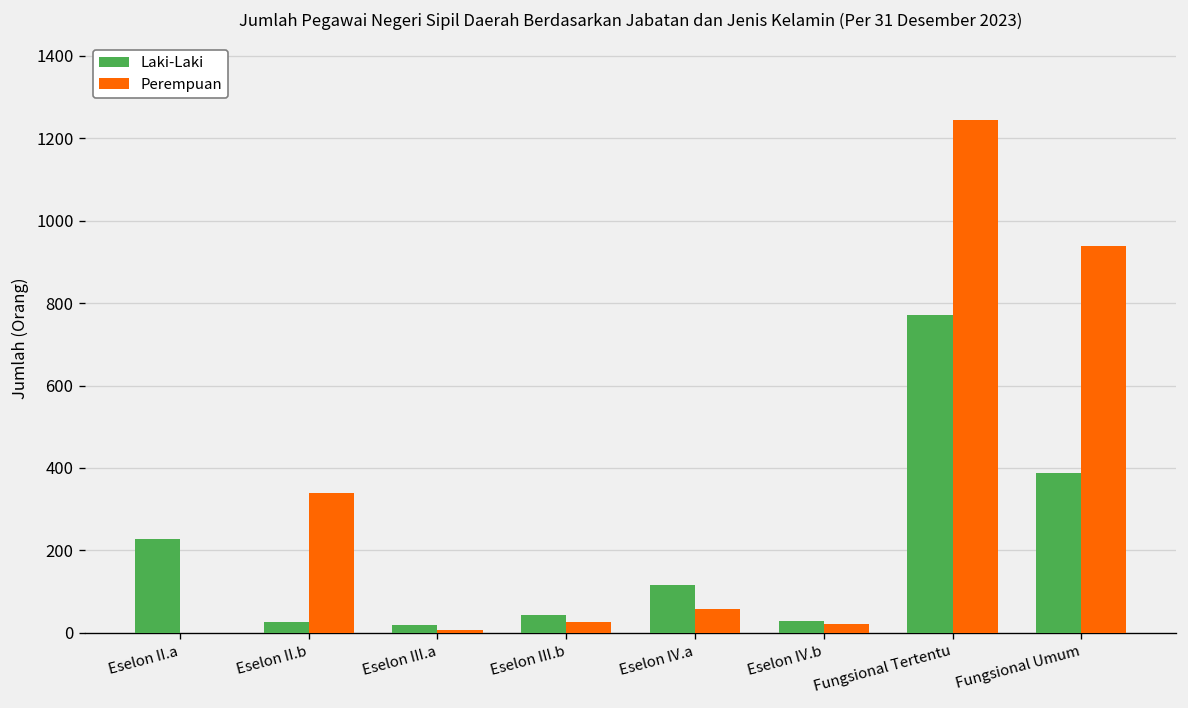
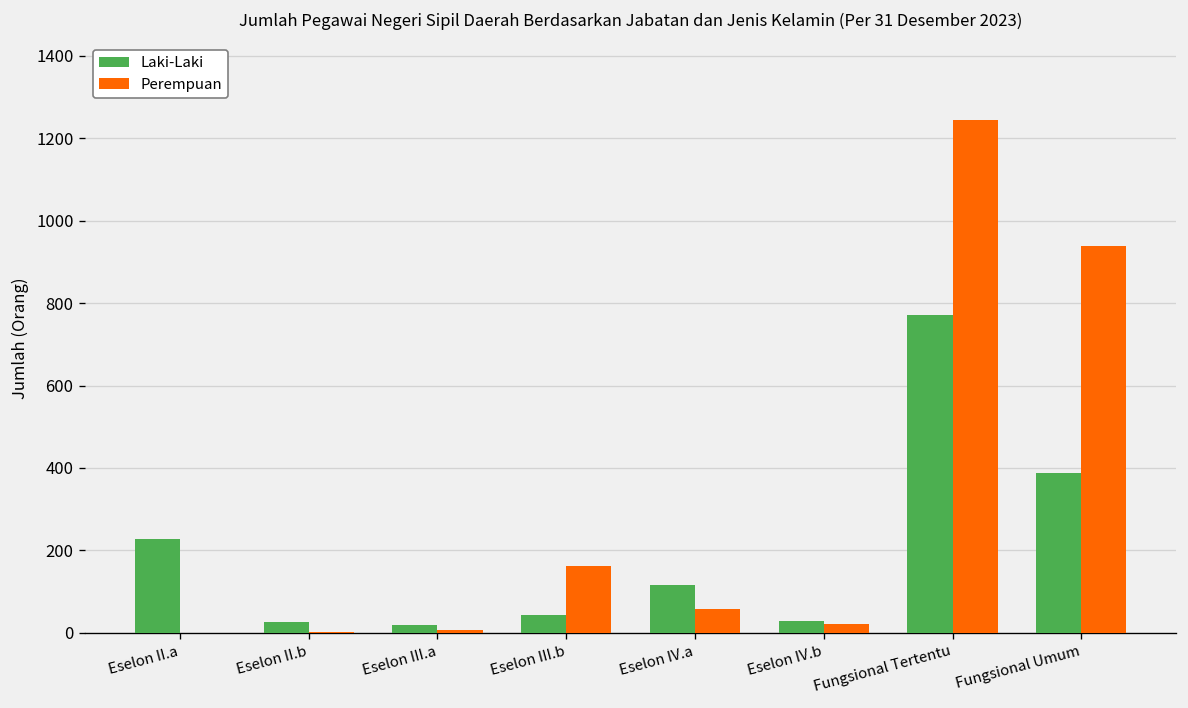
  {
    "Laki-Laki": {
      "Eselon II.a": 230,
      "Eselon II.b": 30,
      "Eselon III.a": 20,
      "Eselon III.b": 40,
      "Eselon IV.a": 120,
      "Eselon IV.b": 30,
      "Fungsional Tertentu": 770,
      "Fungsional Umum": 390
    },
    "Perempuan": {
      "Eselon II.a": 0,
-     "Eselon II.b": 340,
-     "Eselon III.b": 30,
+     "Eselon II.b": 0,
+     "Eselon III.b": 160,
      "Eselon IV.a": 60,
      "Eselon IV.b": 20,
      "Fungsional Tertentu": 1250,
      "Fungsional Umum": 940
    }
  }
